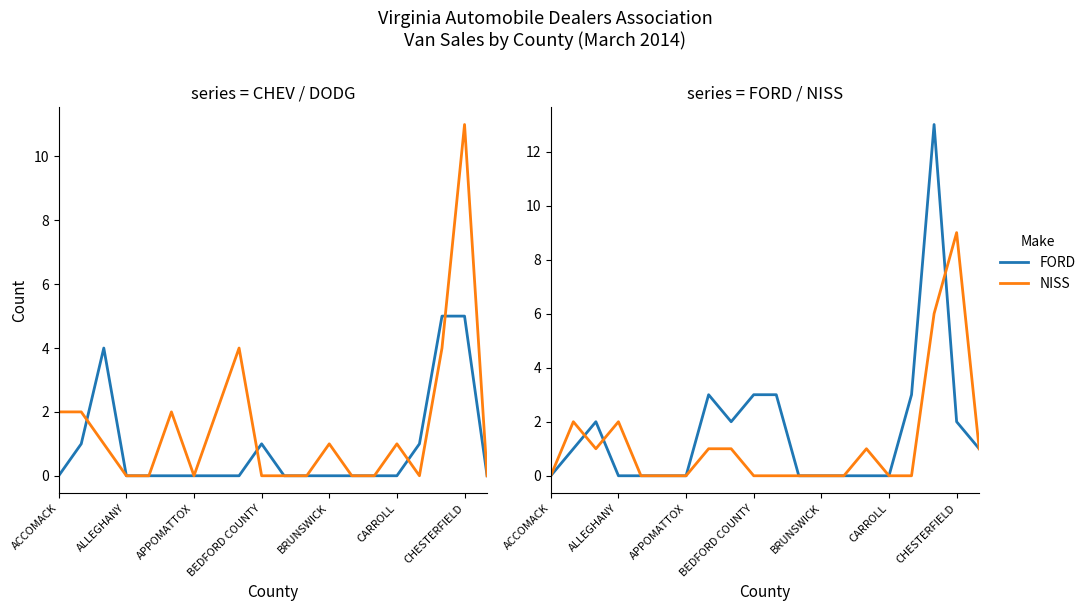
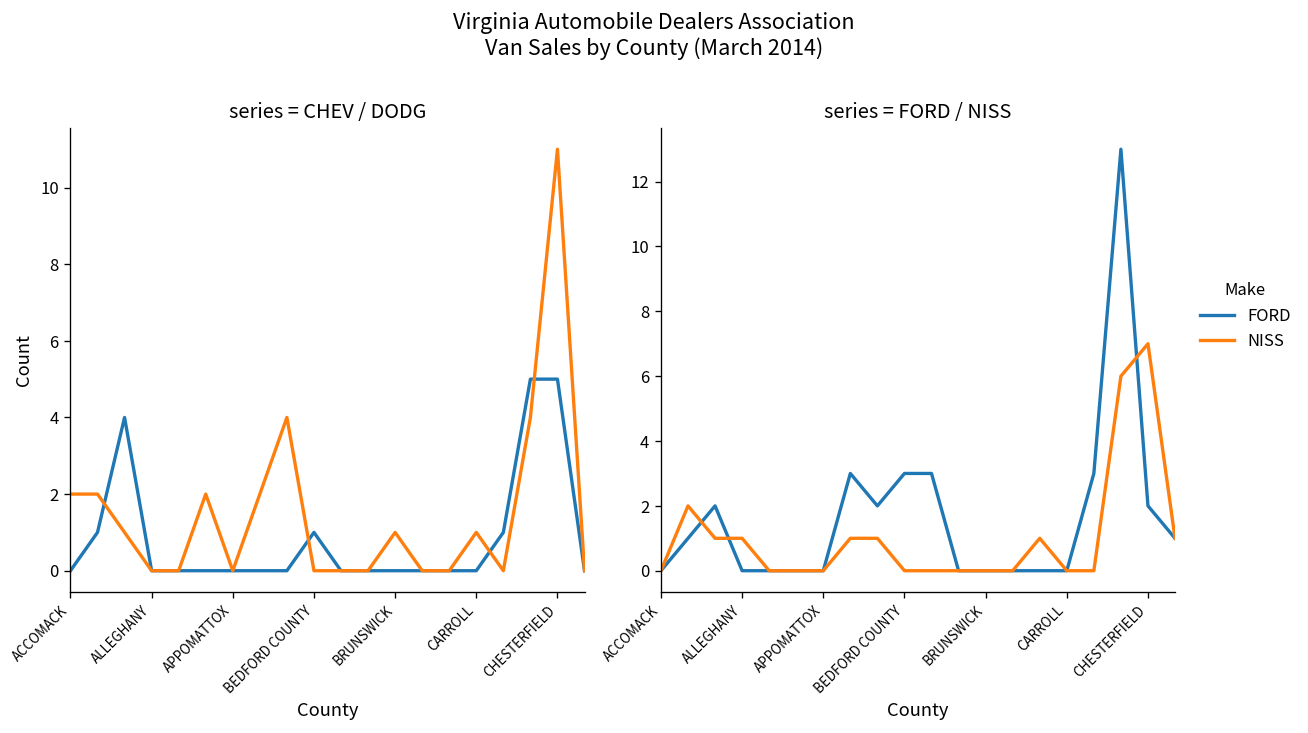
  {
    "series = FORD / NISS": {
      "FORD": {
        "ALLEGHANY": 0,
        "BEDFORD COUNTY": 3,
        "CHESTERFIELD": 2
      },
      "NISS": {
-       "ALLEGHANY": 2,
+       "ALLEGHANY": 1,
        "BEDFORD COUNTY": 0,
-       "CHESTERFIELD": 9
+       "CHESTERFIELD": 7
      }
    }
  }
